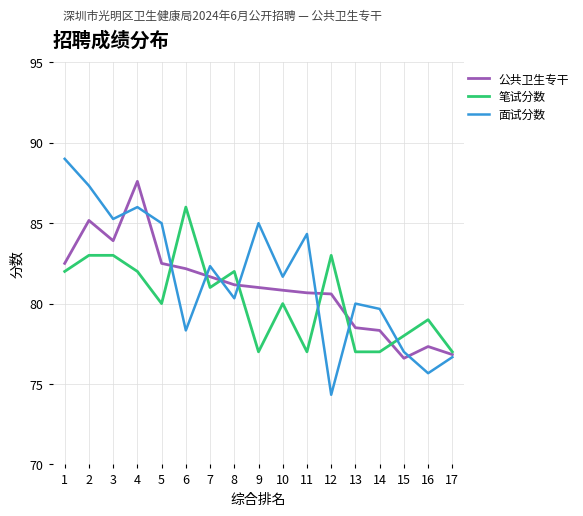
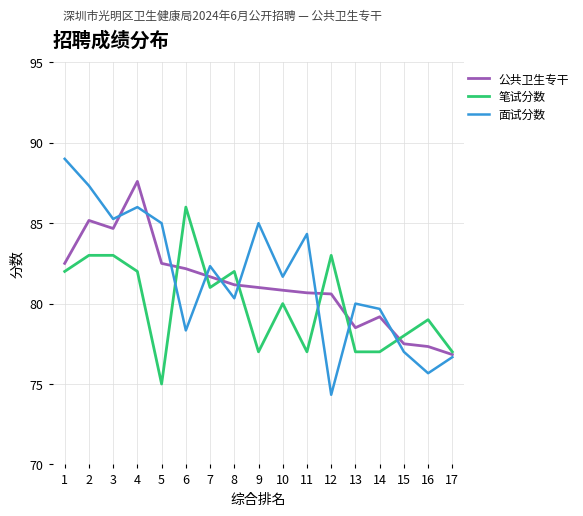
  {
    "公共卫生专干": {
      "1": 82.5,
      "2": 85.2,
-     "3": 83.9,
+     "3": 84.7,
      "4": 87.6,
      "5": 82.5,
      "6": 82.2,
      "7": 81.7,
      "8": 81.2,
      "9": 81.0,
      "10": 80.8,
      "11": 80.7,
      "12": 80.6,
      "13": 78.5,
-     "14": 78.3,
-     "15": 76.6,
+     "14": 79.2,
+     "15": 77.5,
      "16": 77.3
    },
    "笔试分数": {
      "1": 82,
      "2": 83,
      "3": 83,
      "4": 82,
-     "5": 80,
+     "5": 75,
      "6": 86,
      "7": 81,
      "8": 82,
      "9": 77,
      "10": 80,
      "11": 77,
      "12": 83,
      "13": 77,
      "14": 77,
      "15": 78,
      "16": 79,
      "17": 77
    },
    "面试分数": {
      "1": 89.0,
      "2": 87.3,
      "3": 85.3,
      "4": 86.0,
      "5": 85.0,
      "6": 78.3,
      "7": 82.3,
      "8": 80.3,
      "9": 85.0,
      "10": 81.7,
      "11": 84.3,
      "12": 74.3,
      "13": 80.0,
      "14": 79.7,
      "15": 77.0,
      "16": 75.7
    }
  }
